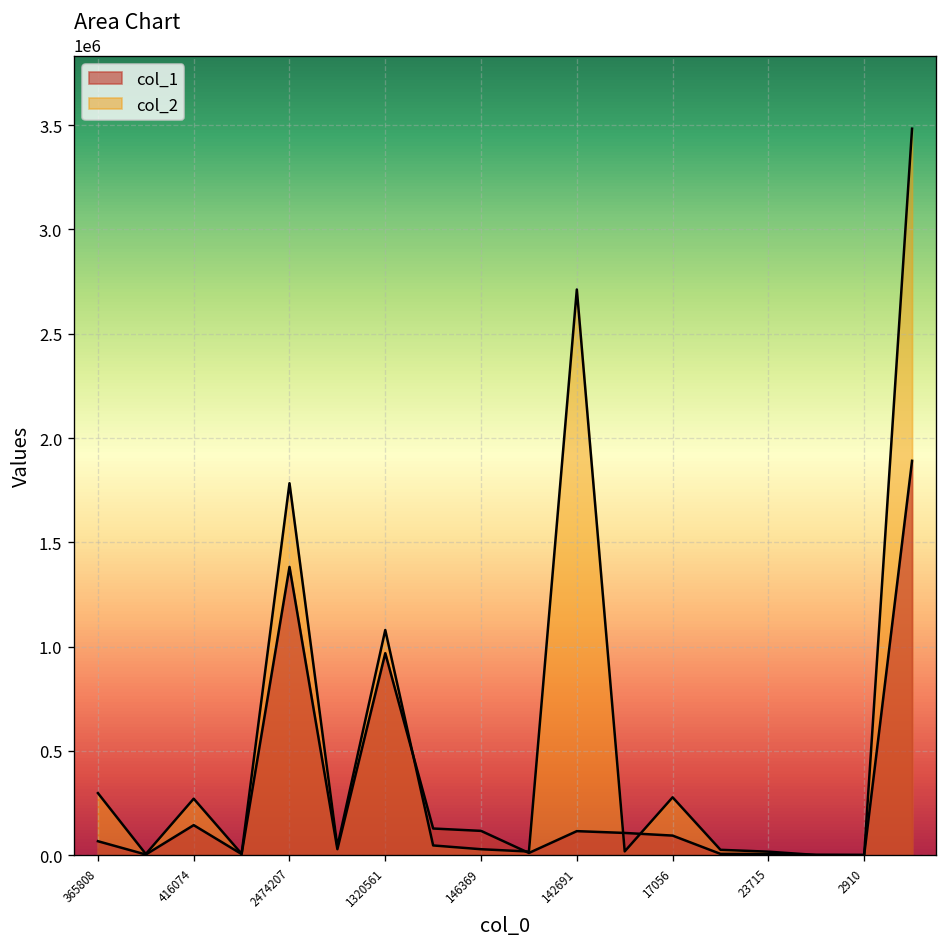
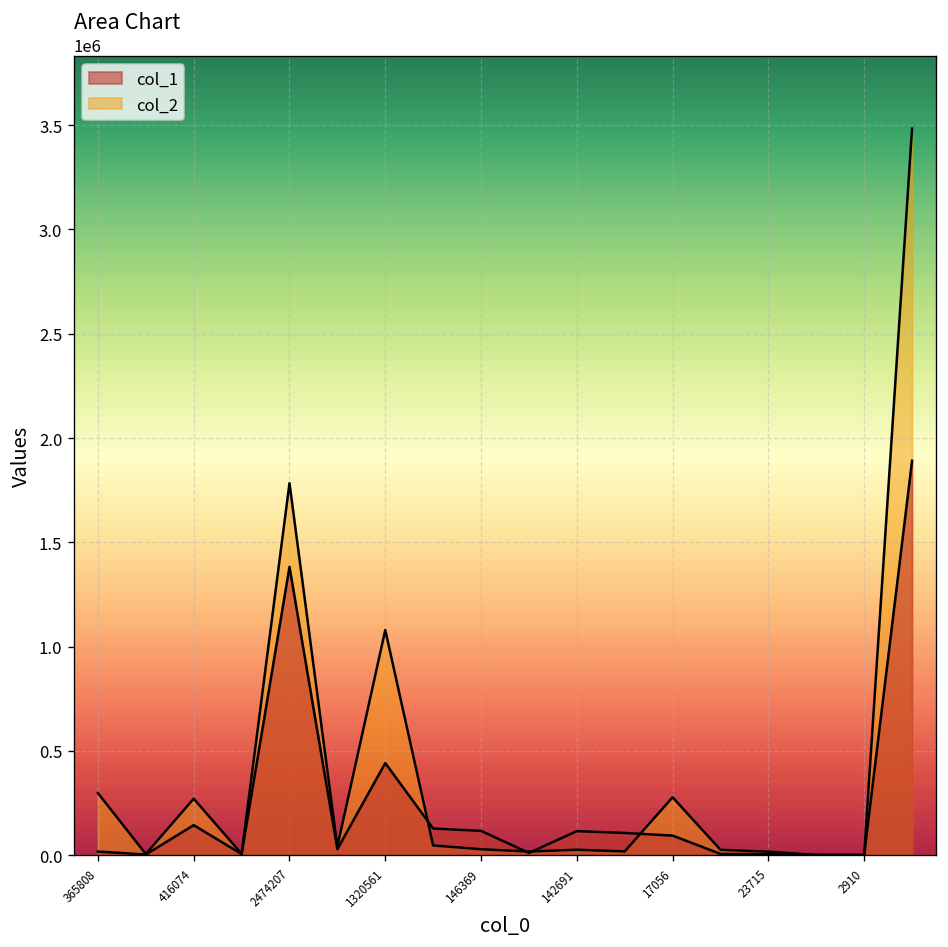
  {
    "col_1": {
-     "365808": 70000,
+     "365808": 20000,
      "416074": 140000,
      "2474207": 1380000,
-     "1320561": 970000,
+     "1320561": 440000,
      "146369": 120000,
      "142691": 120000,
      "17056": 90000
    },
    "col_2": {
      "365808": 300000,
      "416074": 270000,
      "2474207": 1780000,
      "1320561": 1080000,
      "146369": 30000,
-     "142691": 2710000,
+     "142691": 30000,
      "17056": 280000
    }
  }
